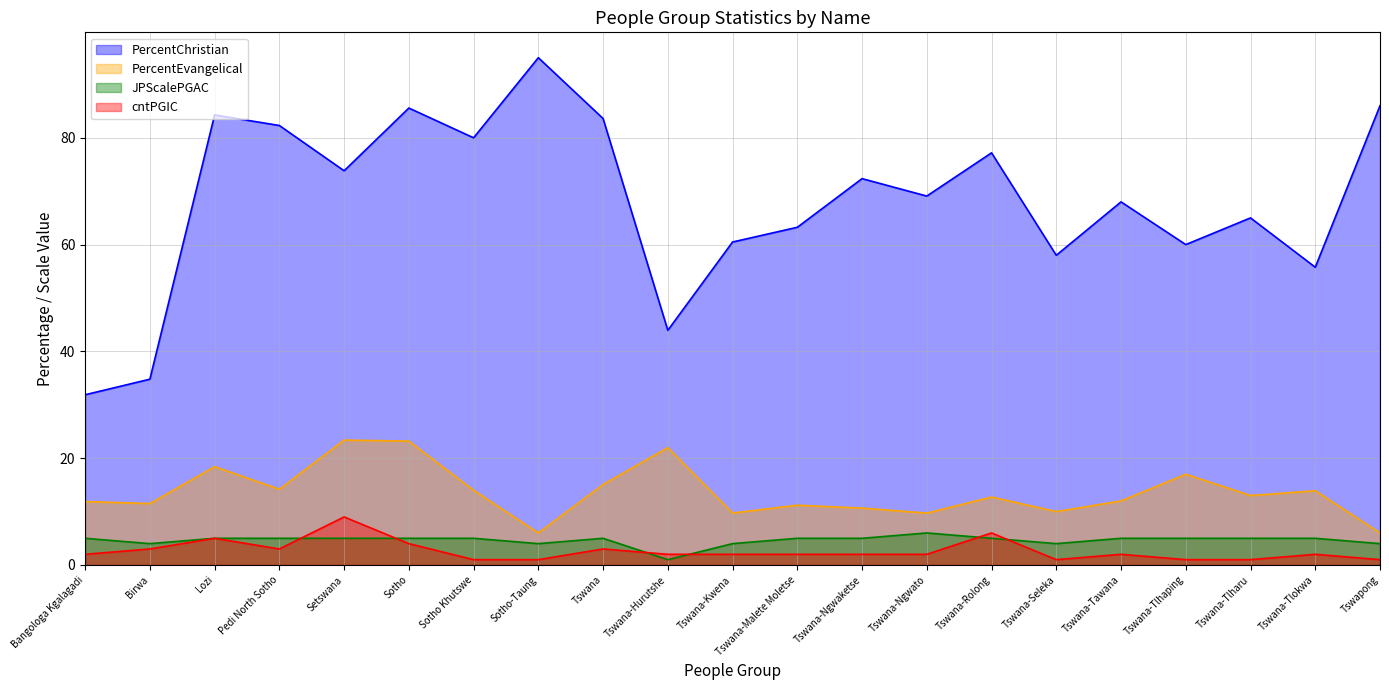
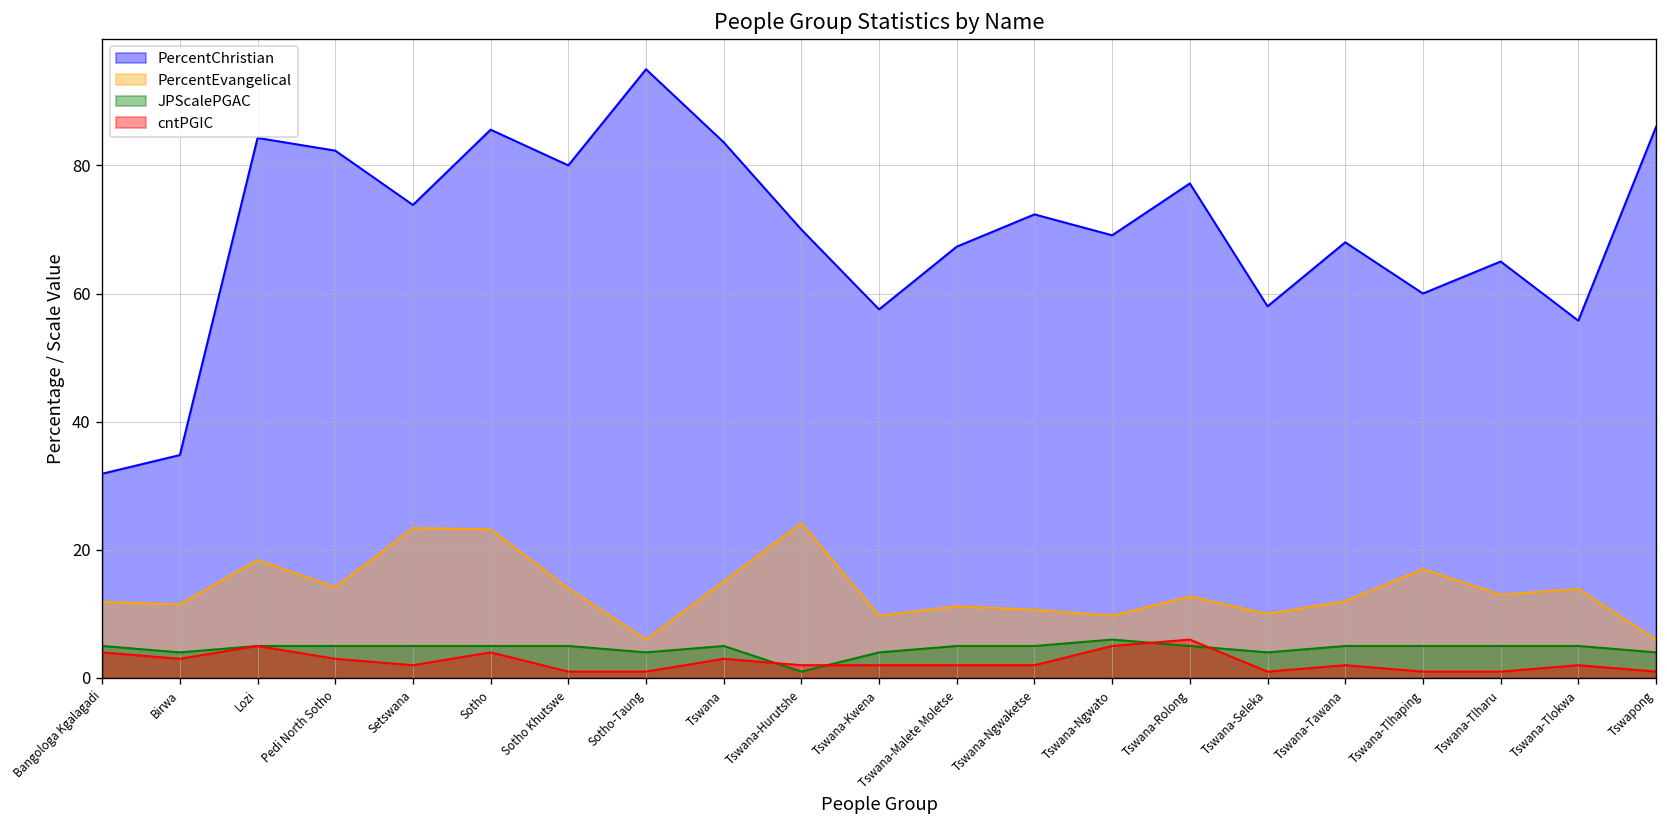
  {
    "PercentChristian": {
      "Bangologa Kgalagadi": 32,
      "Birwa": 35,
      "Pedi North Sotho": 82,
      "Setswana": 74,
      "Sotho": 86,
      "Sotho Khutswe": 80,
      "Sotho-Taung": 95,
      "Tswana": 84,
-     "Tswana-Hurutshe": 44,
-     "Tswana-Kwena": 60,
-     "Tswana-Malete Moletse": 63,
+     "Tswana-Hurutshe": 70,
+     "Tswana-Kwena": 58,
+     "Tswana-Malete Moletse": 67,
      "Tswana-Ngwaketse": 72,
      "Tswana-Ngwato": 69,
      "Tswana-Rolong": 77,
      "Tswana-Seleka": 58,
      "Tswana-Tawana": 68,
      "Tswana-Tlhaping": 60,
      "Tswana-Tlharu": 65,
      "Tswana-Tlokwa": 56,
      "Tswapong": 86
    },
    "PercentEvangelical": {
      "Bangologa Kgalagadi": 12,
      "Birwa": 12,
      "Lozi": 18,
      "Pedi North Sotho": 14,
      "Setswana": 23,
      "Sotho": 23,
      "Sotho Khutswe": 14,
      "Sotho-Taung": 6,
      "Tswana": 15,
-     "Tswana-Hurutshe": 22,
+     "Tswana-Hurutshe": 24,
      "Tswana-Kwena": 10,
      "Tswana-Malete Moletse": 11,
      "Tswana-Ngwaketse": 11,
      "Tswana-Ngwato": 10,
      "Tswana-Rolong": 13,
      "Tswana-Seleka": 10,
      "Tswana-Tawana": 12,
      "Tswana-Tlhaping": 17,
      "Tswana-Tlharu": 13,
      "Tswana-Tlokwa": 14,
      "Tswapong": 6
    },
    "JPScalePGAC": {
      "Bangologa Kgalagadi": 5,
      "Birwa": 4,
      "Pedi North Sotho": 5,
      "Setswana": 5,
      "Sotho": 5,
      "Sotho Khutswe": 5,
      "Sotho-Taung": 4,
      "Tswana": 5,
      "Tswana-Hurutshe": 1,
      "Tswana-Kwena": 4,
      "Tswana-Malete Moletse": 5,
      "Tswana-Ngwaketse": 5,
      "Tswana-Ngwato": 6,
      "Tswana-Rolong": 5,
      "Tswana-Seleka": 4,
      "Tswana-Tawana": 5,
      "Tswana-Tlhaping": 5,
      "Tswana-Tlharu": 5,
      "Tswana-Tlokwa": 5,
      "Tswapong": 4
    },
    "cntPGIC": {
-     "Bangologa Kgalagadi": 2,
+     "Bangologa Kgalagadi": 4,
      "Birwa": 3,
      "Pedi North Sotho": 3,
-     "Setswana": 9,
+     "Setswana": 2,
      "Sotho": 4,
      "Sotho Khutswe": 1,
      "Sotho-Taung": 1,
      "Tswana": 3,
      "Tswana-Hurutshe": 2,
      "Tswana-Kwena": 2,
      "Tswana-Malete Moletse": 2,
      "Tswana-Ngwaketse": 2,
-     "Tswana-Ngwato": 2,
+     "Tswana-Ngwato": 5,
      "Tswana-Rolong": 6,
      "Tswana-Seleka": 1,
      "Tswana-Tawana": 2,
      "Tswana-Tlhaping": 1,
      "Tswana-Tlharu": 1,
      "Tswana-Tlokwa": 2,
      "Tswapong": 1
    }
  }
